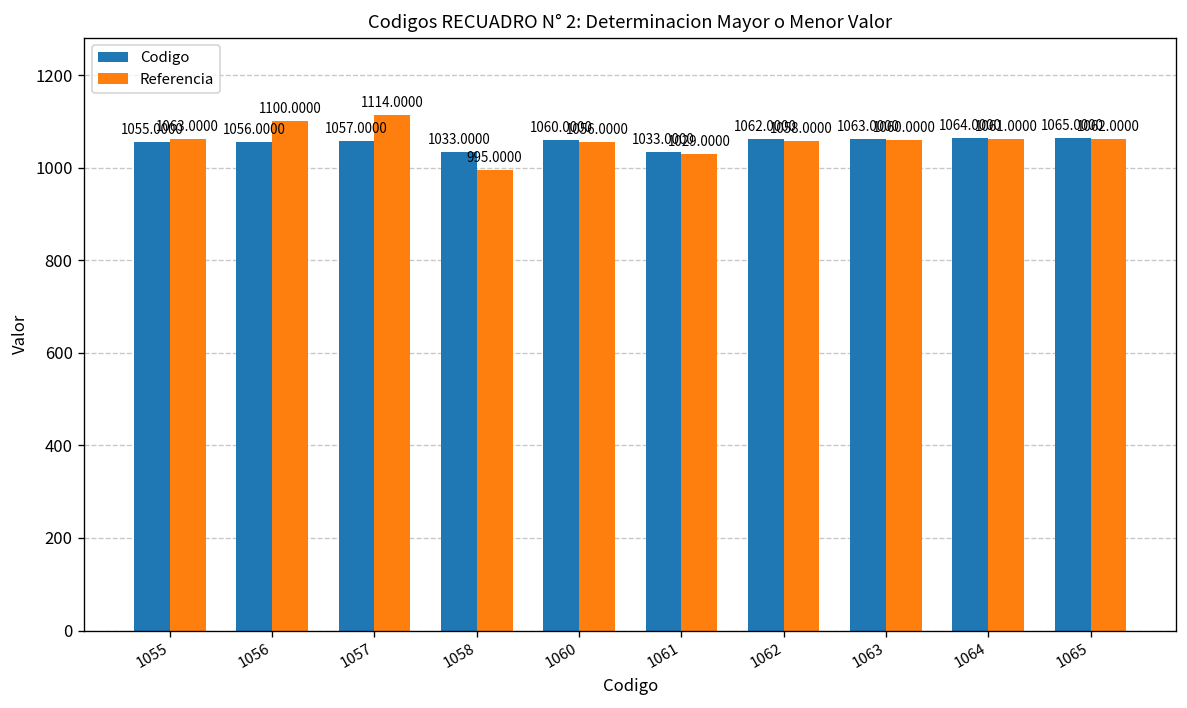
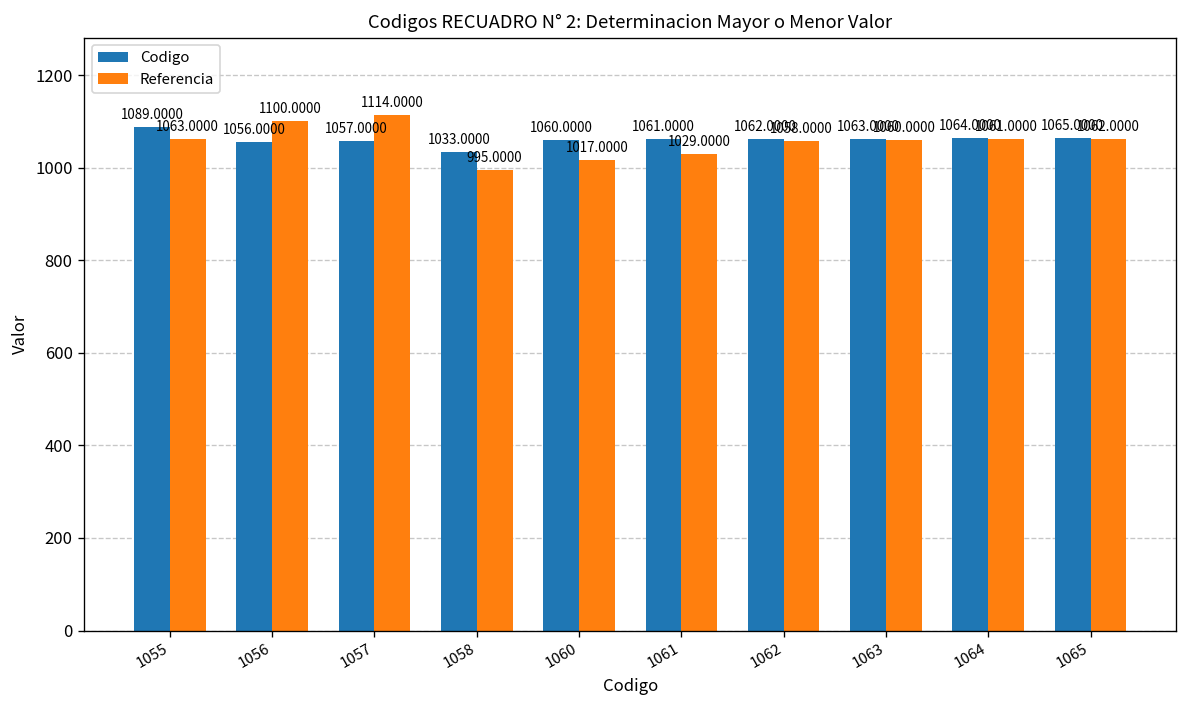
  {
    "Codigo": {
-     "1055": 1055.0000,
+     "1055": 1089.0000,
      "1056": 1056.0000,
      "1057": 1057.0000,
      "1058": 1033.0000,
      "1060": 1060.0000,
-     "1061": 1033.0000
+     "1061": 1061.0000
    },
    "Referencia": {
      "1055": 1063.0000,
      "1056": 1100.0000,
      "1057": 1114.0000,
      "1058": 995.0000,
-     "1060": 1056.0000,
+     "1060": 1017.0000,
      "1061": 1029.0000
    }
  }
